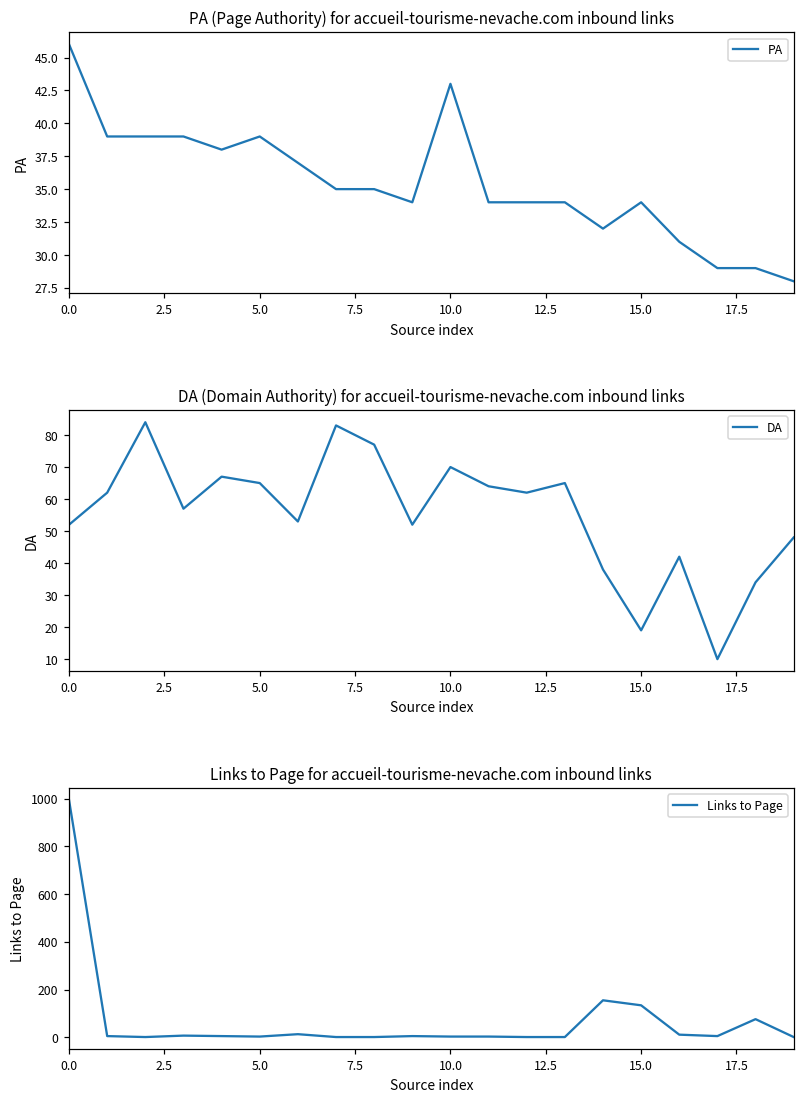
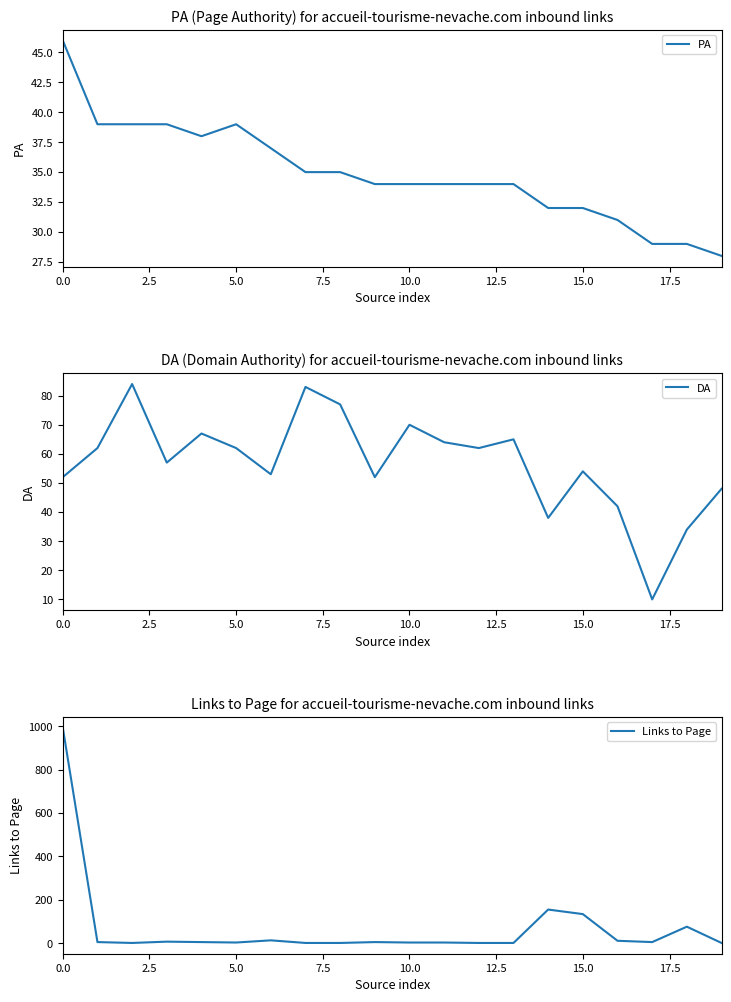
  {
    "PA (Page Authority) for accueil-tourisme-nevache.com inbound links": {
      "0.0": 46,
      "5.0": 39,
-     "10.0": 43,
-     "15.0": 34
+     "10.0": 34,
+     "15.0": 32
    },
    "DA (Domain Authority) for accueil-tourisme-nevache.com inbound links": {
      "0.0": 52,
-     "5.0": 65,
+     "5.0": 62,
      "10.0": 70,
-     "15.0": 19
+     "15.0": 54
    },
    "Links to Page for accueil-tourisme-nevache.com inbound links": {
      "0.0": 990,
      "5.0": 0,
      "10.0": 0,
      "15.0": 130
    }
  }
